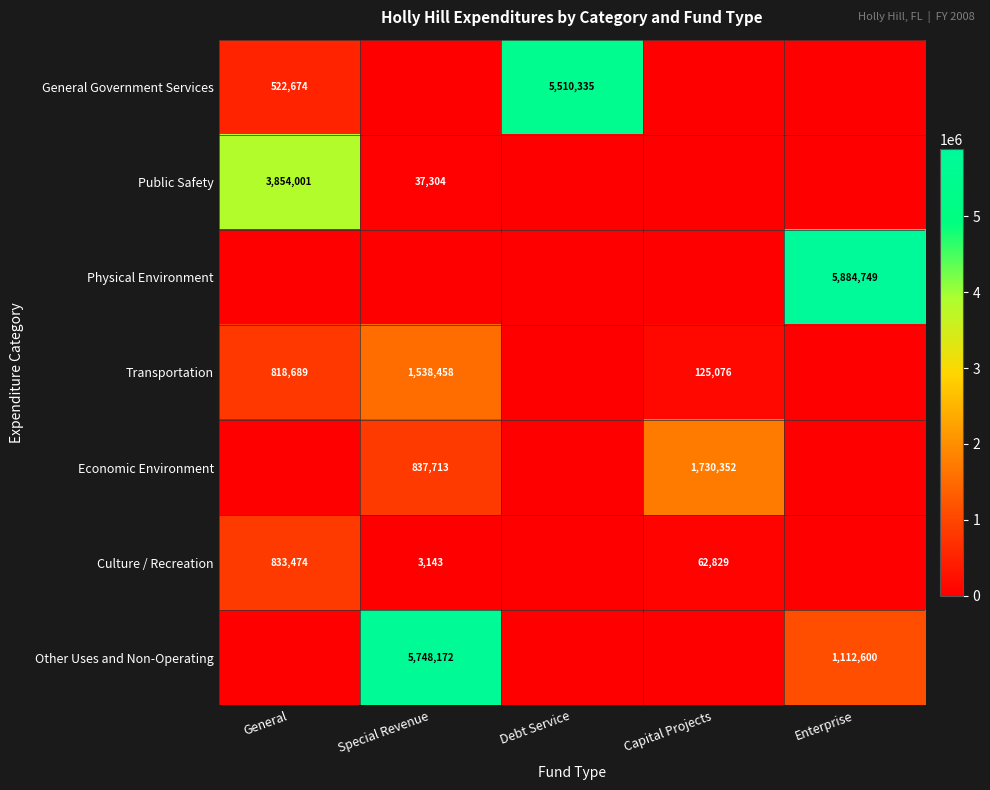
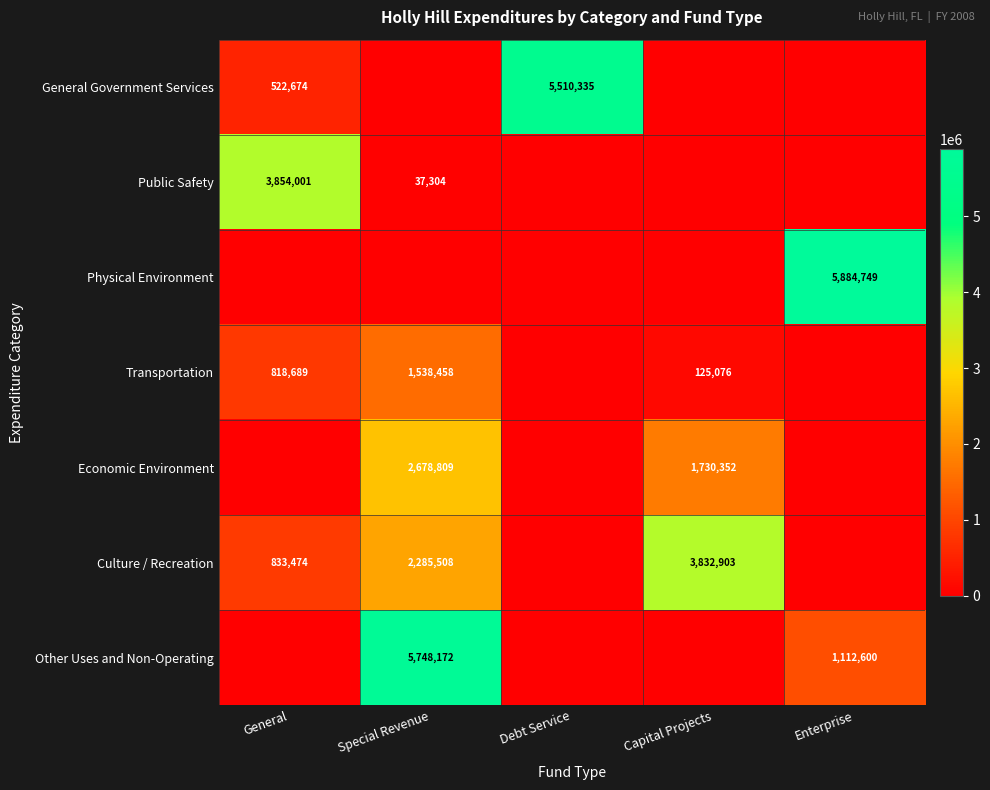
  {
    "General Government Services": {
      "General": "522,674",
      "Debt Service": "5,510,335"
    },
    "Public Safety": {
      "General": "3,854,001",
      "Special Revenue": "37,304"
    },
    "Physical Environment": {
      "Enterprise": "5,884,749"
    },
    "Transportation": {
      "General": "818,689",
      "Special Revenue": "1,538,458",
      "Capital Projects": "125,076"
    },
    "Economic Environment": {
-     "Special Revenue": "837,713",
+     "Special Revenue": "2,678,809",
      "Capital Projects": "1,730,352"
    },
    "Culture / Recreation": {
      "General": "833,474",
-     "Special Revenue": "3,143",
-     "Capital Projects": "62,829"
+     "Special Revenue": "2,285,508",
+     "Capital Projects": "3,832,903"
    },
    "Other Uses and Non-Operating": {
      "Special Revenue": "5,748,172",
      "Enterprise": "1,112,600"
    }
  }
